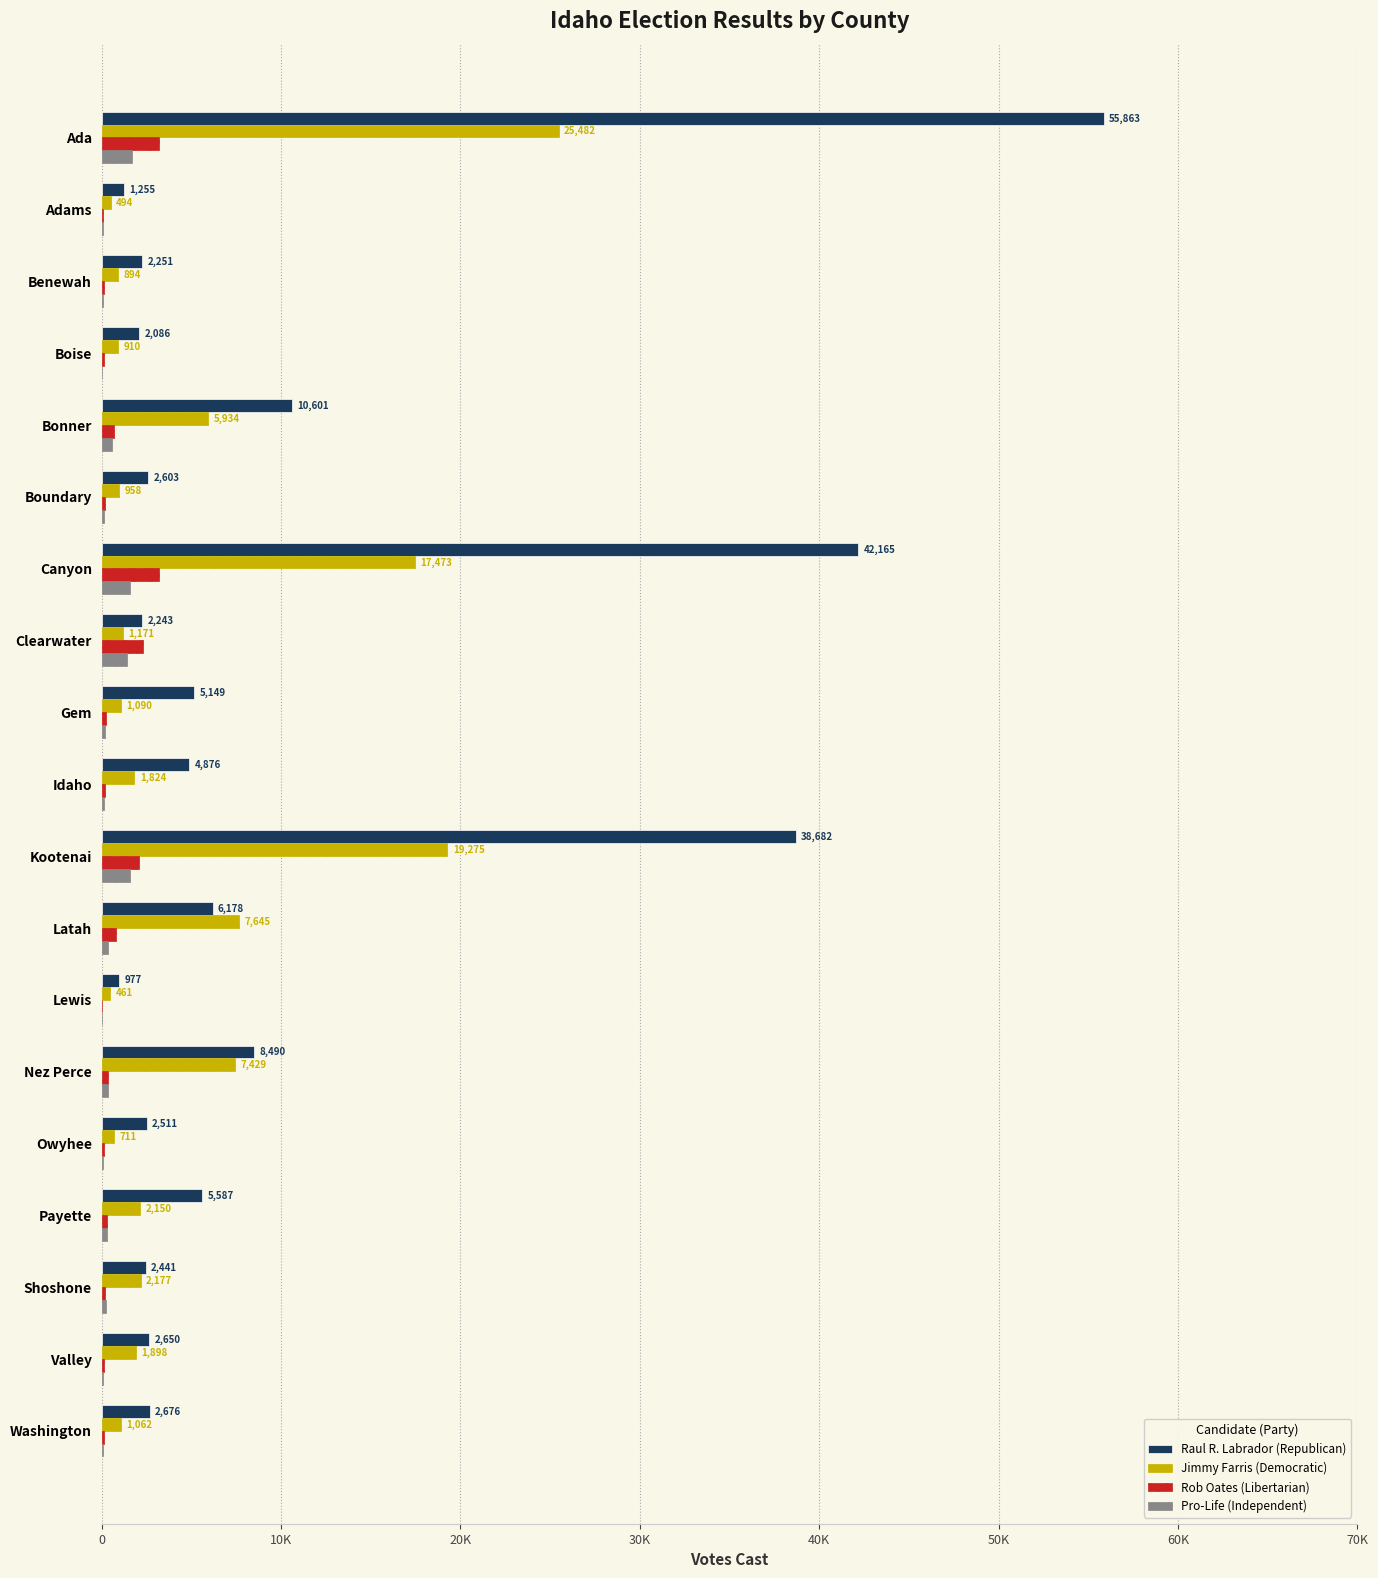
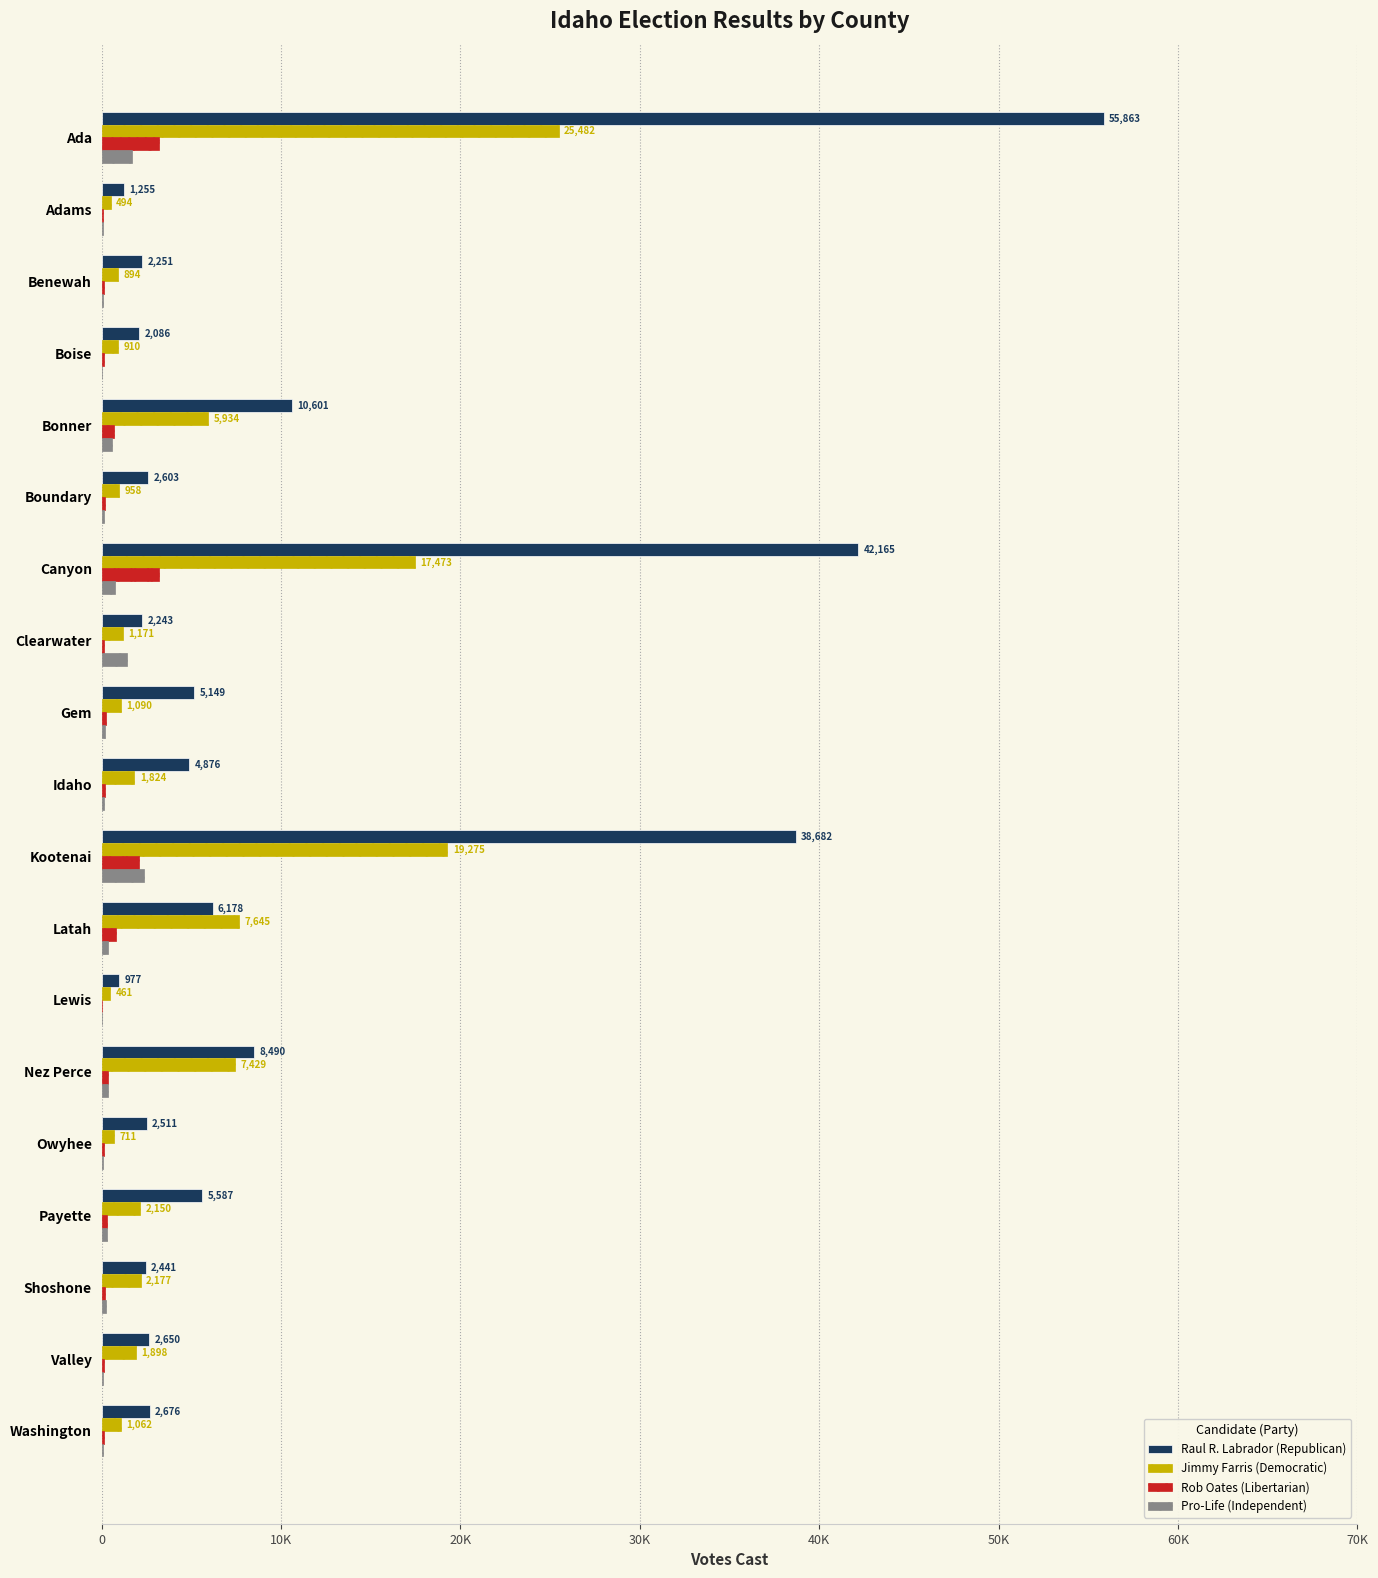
  {
    "Raul R. Labrador (Republican)": {
      "Ada": "55,863",
      "Adams": "1,255",
      "Benewah": "2,251",
      "Boise": "2,086",
      "Bonner": "10,601",
      "Boundary": "2,603",
      "Canyon": "42,165",
      "Clearwater": "2,243",
      "Gem": "5,149",
      "Idaho": "4,876",
      "Kootenai": "38,682",
      "Latah": "6,178",
      "Lewis": "977",
      "Nez Perce": "8,490",
      "Owyhee": "2,511",
      "Payette": "5,587",
      "Shoshone": "2,441",
      "Valley": "2,650",
      "Washington": "2,676"
    },
    "Jimmy Farris (Democratic)": {
      "Ada": "25,482",
      "Adams": "494",
      "Benewah": "894",
      "Boise": "910",
      "Bonner": "5,934",
      "Boundary": "958",
      "Canyon": "17,473",
      "Clearwater": "1,171",
      "Gem": "1,090",
      "Idaho": "1,824",
      "Kootenai": "19,275",
      "Latah": "7,645",
      "Lewis": "461",
      "Nez Perce": "7,429",
      "Owyhee": "711",
      "Payette": "2,150",
      "Shoshone": "2,177",
      "Valley": "1,898",
      "Washington": "1,062"
    },
    "Rob Oates (Libertarian)": {
      "Ada": "3200",
      "Bonner": "700",
      "Boundary": "200",
      "Canyon": "3200",
-     "Clearwater": "2300",
+     "Clearwater": "100",
      "Gem": "200",
      "Idaho": "200",
      "Kootenai": "2100",
      "Latah": "800",
      "Nez Perce": "300",
      "Payette": "300",
      "Shoshone": "200",
      "Valley": "100"
    },
    "Pro-Life (Independent)": {
      "Ada": "1700",
      "Bonner": "600",
-     "Canyon": "1600",
+     "Canyon": "800",
      "Clearwater": "1400",
      "Gem": "200",
      "Idaho": "200",
-     "Kootenai": "1600",
+     "Kootenai": "2400",
      "Latah": "400",
      "Nez Perce": "400",
      "Payette": "300",
      "Shoshone": "200"
    }
  }
